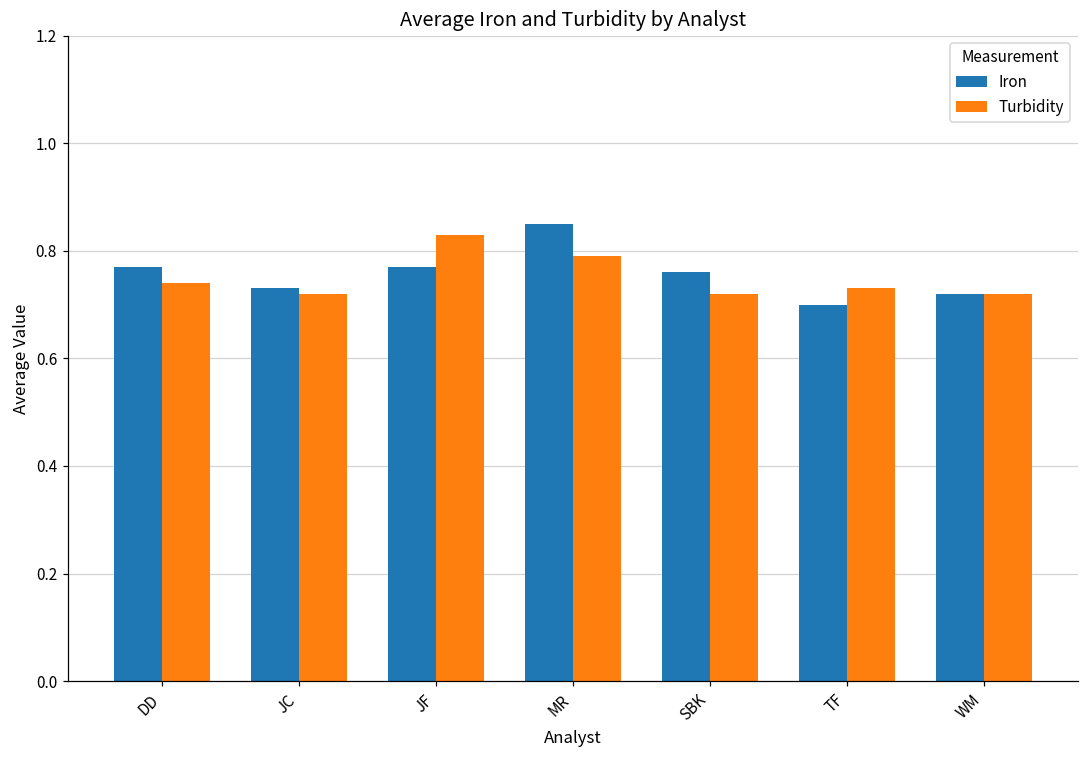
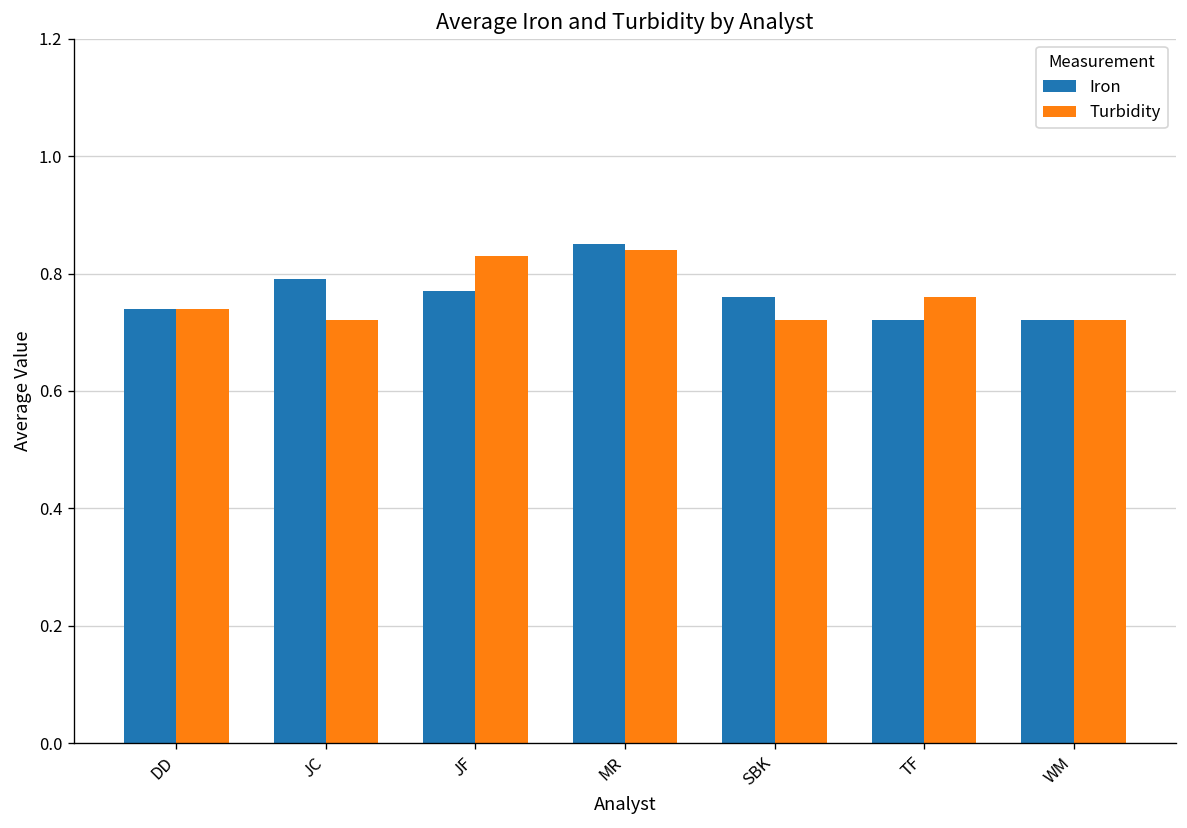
  {
    "Iron": {
-     "DD": 0.77,
-     "JC": 0.73,
+     "DD": 0.74,
+     "JC": 0.79,
      "JF": 0.77,
      "MR": 0.85,
      "SBK": 0.76,
-     "TF": 0.70,
+     "TF": 0.72,
      "WM": 0.72
    },
    "Turbidity": {
      "DD": 0.74,
      "JC": 0.72,
      "JF": 0.83,
-     "MR": 0.79,
+     "MR": 0.84,
      "SBK": 0.72,
-     "TF": 0.73,
+     "TF": 0.76,
      "WM": 0.72
    }
  }
